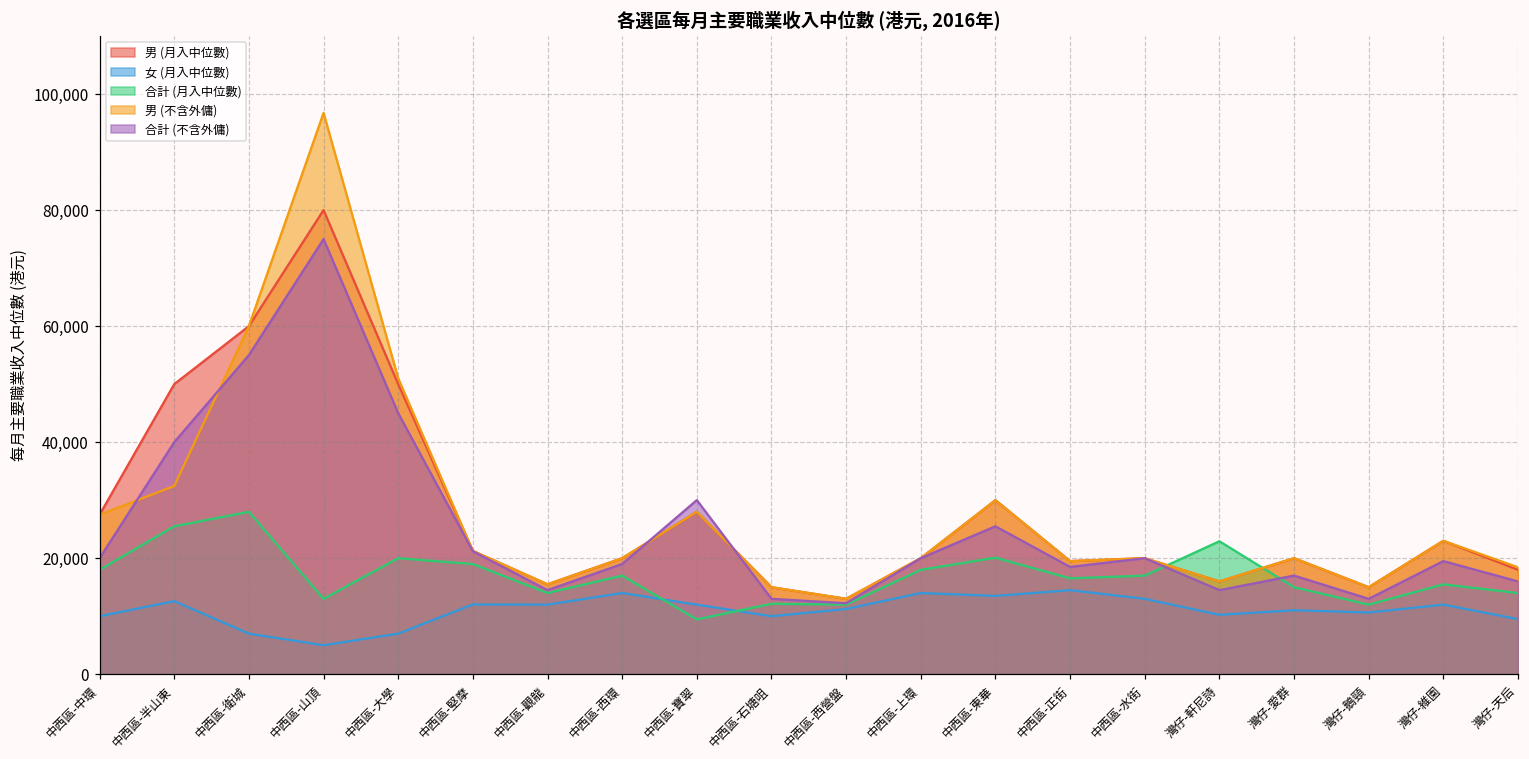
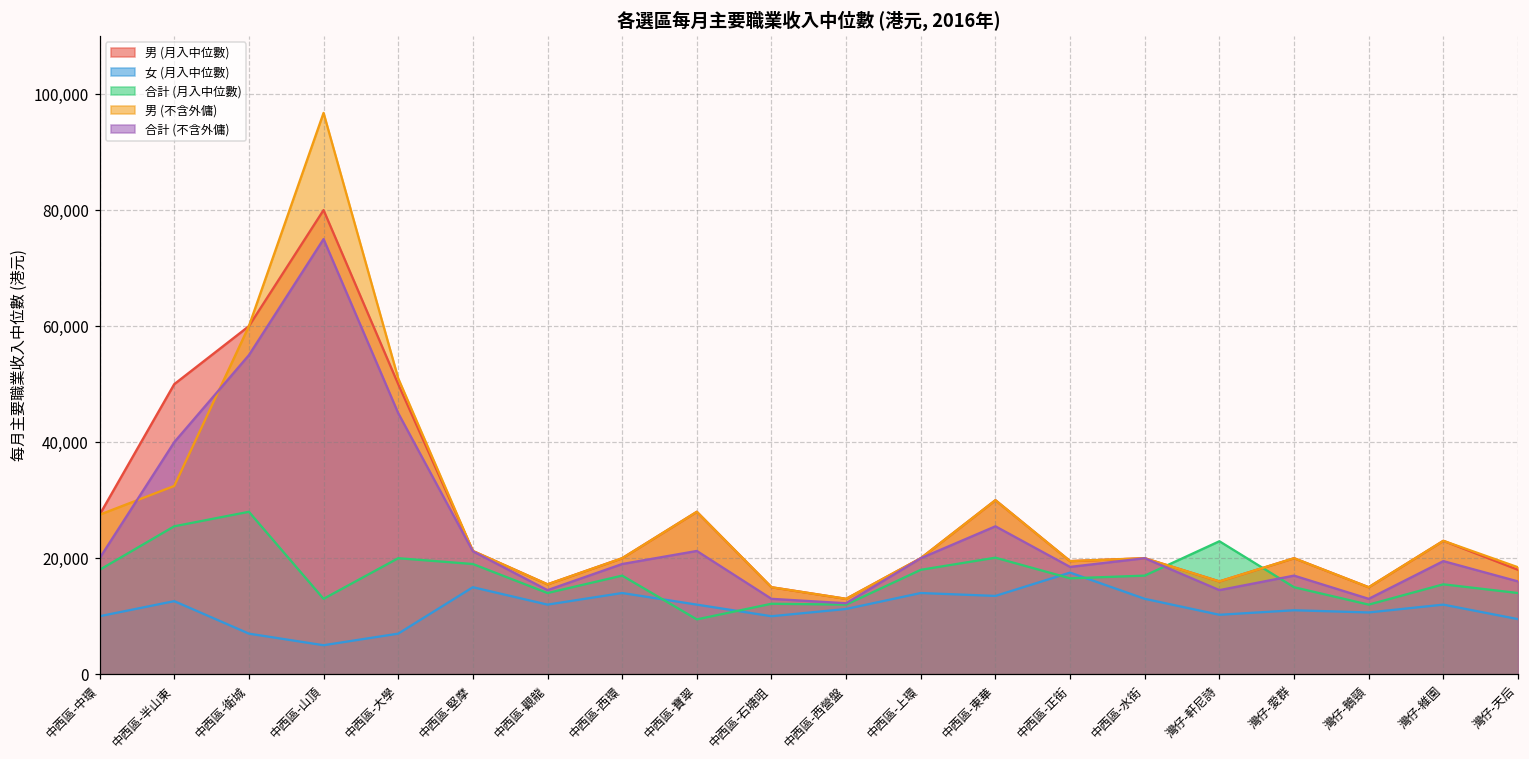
  {
    "男 (月入中位數)": {
      "中西區-半山東": "50,000",
      "中西區-山頂": "80,000",
      "中西區-大學": "50,000"
    },
    "女 (月入中位數)": {
      "中西區-中環": "10,000",
      "中西區-半山東": "13,000",
      "中西區-衛城": "7,000",
      "中西區-山頂": "5,000",
      "中西區-大學": "7,000",
-     "中西區-堅摩": "12,000",
+     "中西區-堅摩": "15,000",
      "中西區-觀龍": "12,000",
      "中西區-西環": "14,000",
      "中西區-寶翠": "12,000",
      "中西區-石塘咀": "10,000",
      "中西區-西營盤": "11,000",
      "中西區-上環": "14,000",
      "中西區-東華": "14,000",
-     "中西區-正街": "15,000",
+     "中西區-正街": "18,000",
      "中西區-水街": "13,000",
      "灣仔-軒尼詩": "10,000",
      "灣仔-愛群": "11,000",
      "灣仔-鵝頸": "11,000",
      "灣仔-維園": "12,000",
      "灣仔-天后": "10,000"
    },
    "合計 (月入中位數)": {
      "中西區-中環": "18,000",
      "中西區-半山東": "26,000",
      "中西區-衛城": "28,000",
      "中西區-山頂": "13,000",
      "中西區-大學": "20,000",
      "中西區-堅摩": "19,000",
      "中西區-觀龍": "14,000",
      "中西區-西環": "17,000",
      "中西區-寶翠": "9,000",
      "中西區-石塘咀": "12,000",
      "中西區-上環": "18,000",
      "中西區-東華": "20,000",
      "中西區-正街": "17,000",
      "中西區-水街": "17,000",
      "灣仔-軒尼詩": "23,000",
      "灣仔-愛群": "15,000",
      "灣仔-鵝頸": "12,000",
      "灣仔-維園": "16,000",
      "灣仔-天后": "14,000"
    },
    "男 (不含外傭)": {
      "中西區-半山東": "32,000",
      "中西區-山頂": "97,000",
      "中西區-大學": "51,000"
    },
    "合計 (不含外傭)": {
      "中西區-中環": "20,000",
      "中西區-半山東": "40,000",
      "中西區-衛城": "55,000",
      "中西區-山頂": "75,000",
      "中西區-大學": "45,000",
      "中西區-觀龍": "15,000",
      "中西區-西環": "19,000",
-     "中西區-寶翠": "30,000",
+     "中西區-寶翠": "21,000",
      "中西區-石塘咀": "13,000",
      "中西區-東華": "26,000",
      "中西區-正街": "19,000",
      "灣仔-軒尼詩": "15,000",
      "灣仔-愛群": "17,000",
      "灣仔-鵝頸": "13,000",
      "灣仔-維園": "20,000",
      "灣仔-天后": "16,000"
    }
  }
